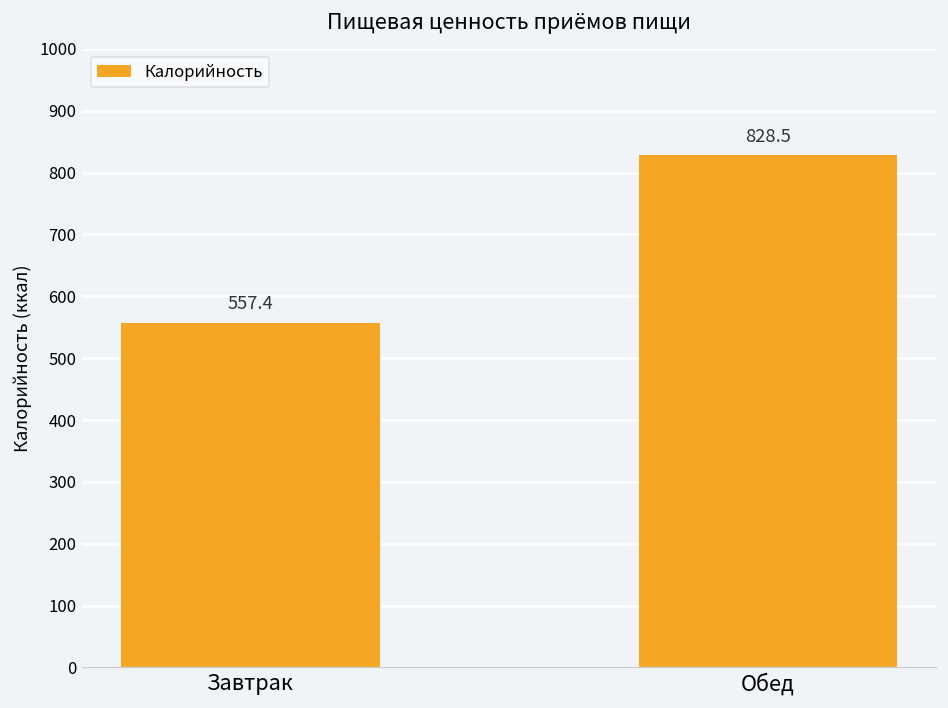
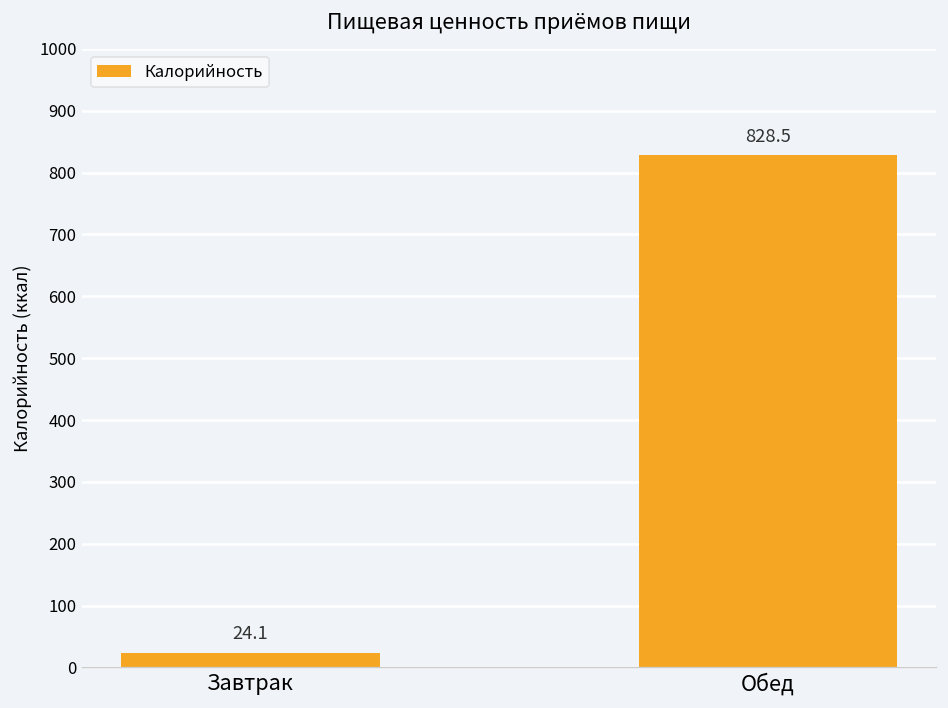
  {
-   "Завтрак": 557.4,
+   "Завтрак": 24.1,
    "Обед": 828.5
  }
